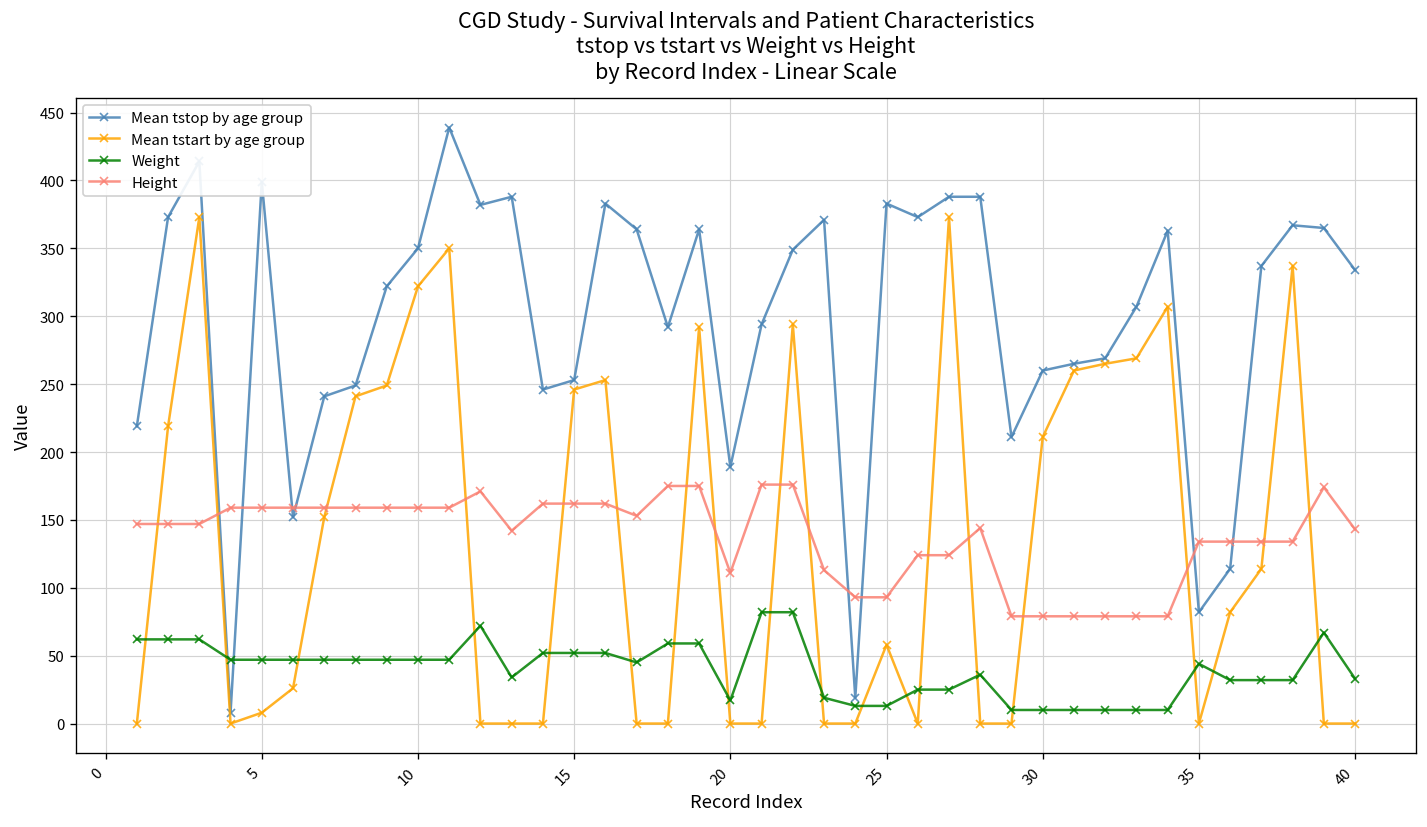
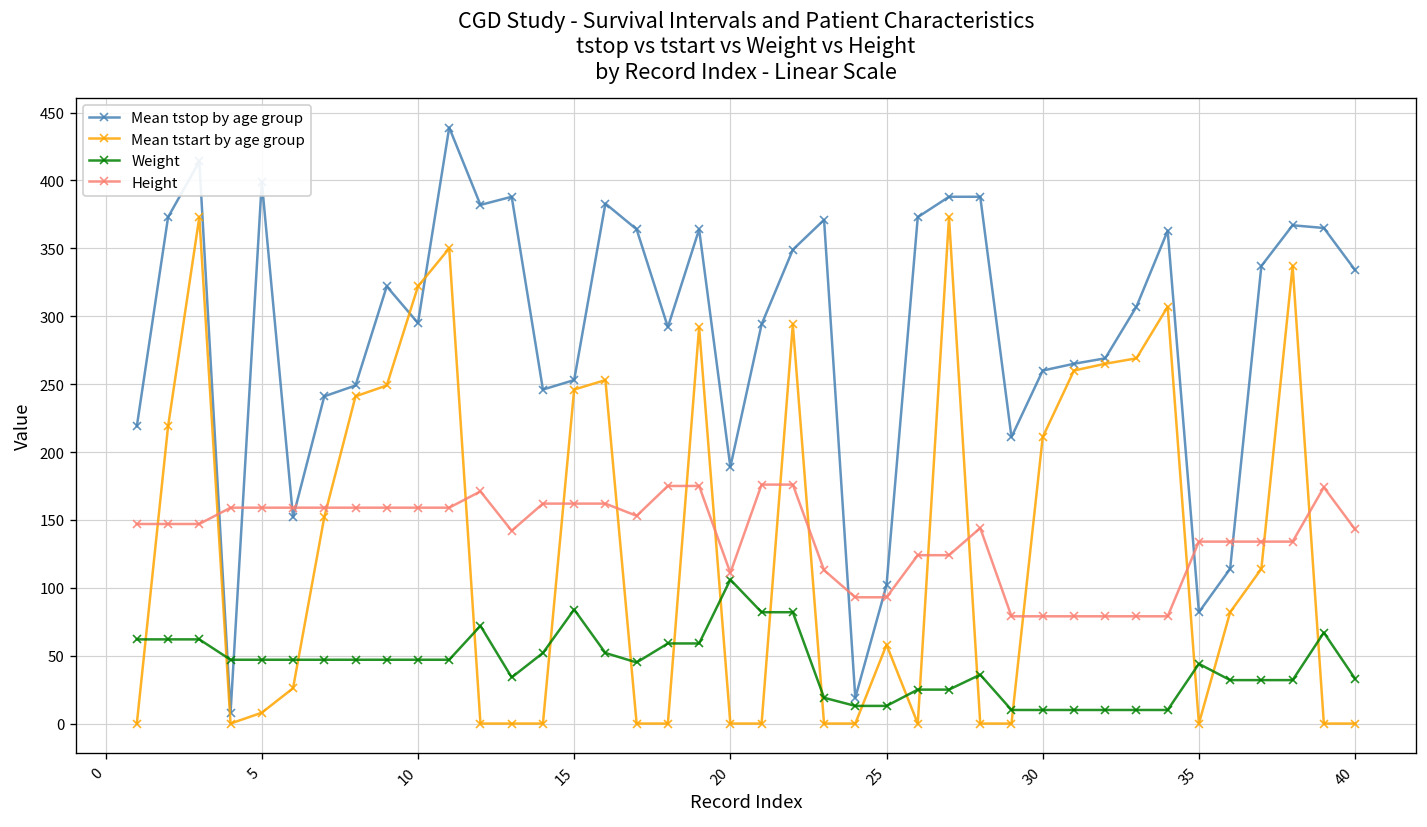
  {
    "Mean tstop by age group": {
-     "10": 350,
+     "10": 295,
      "15": 253,
      "20": 189,
-     "25": 383,
+     "25": 102,
      "30": 260,
      "35": 82,
      "40": 334
    },
    "Mean tstart by age group": {
      "5": 8,
      "10": 322,
      "15": 246,
      "20": 0,
      "25": 58,
      "30": 211,
      "35": 0,
      "40": 0
    },
    "Weight": {
      "5": 47,
      "10": 47,
-     "15": 52,
-     "20": 17,
+     "15": 84,
+     "20": 106,
      "25": 13,
      "30": 10,
      "35": 44,
      "40": 33
    },
    "Height": {
      "5": 159,
      "10": 159,
      "15": 162,
      "20": 111,
      "25": 93,
      "30": 79,
      "35": 134,
      "40": 143
    }
  }
